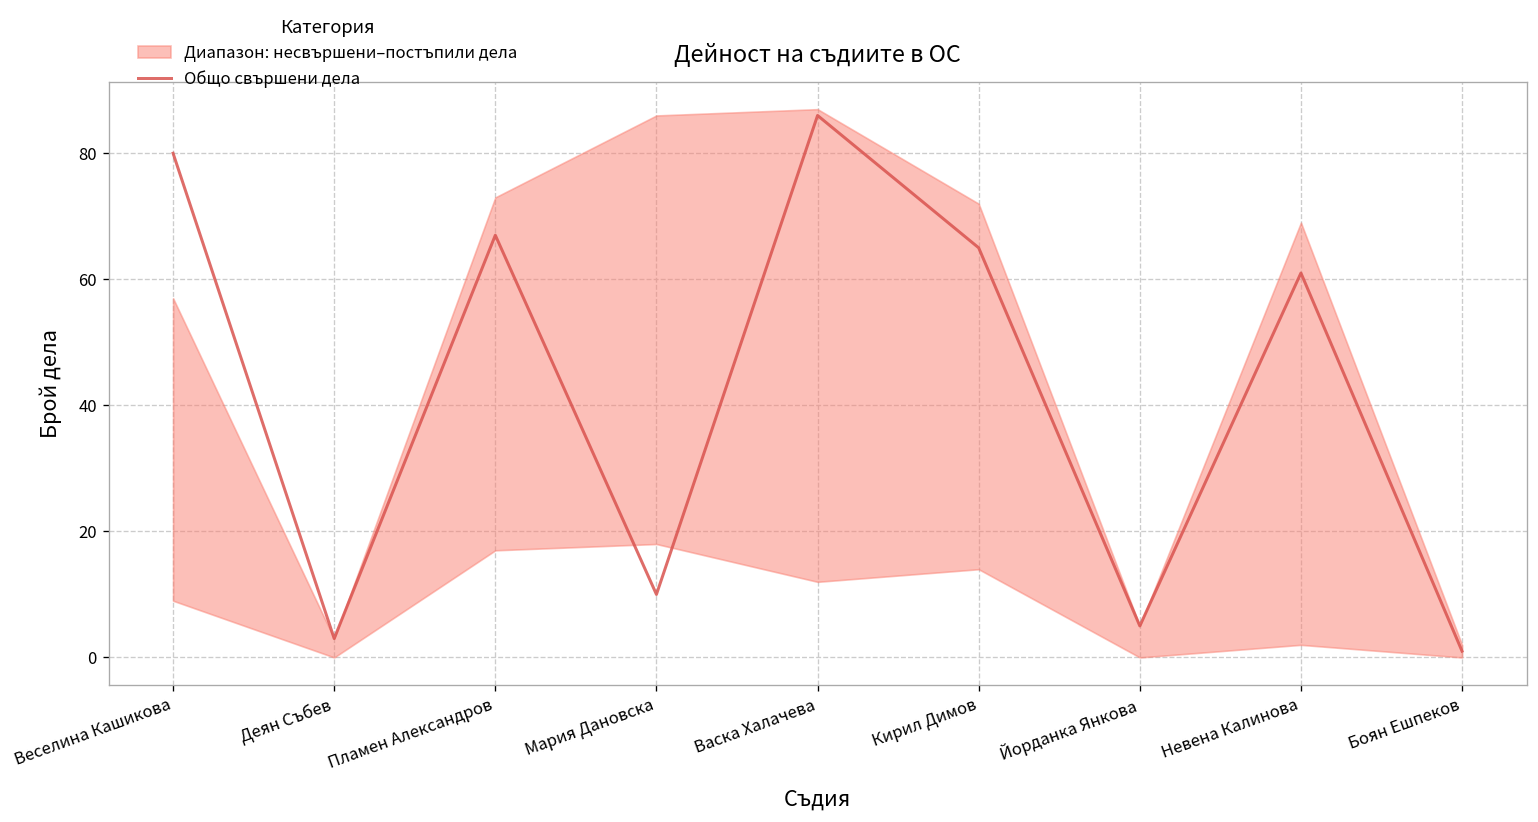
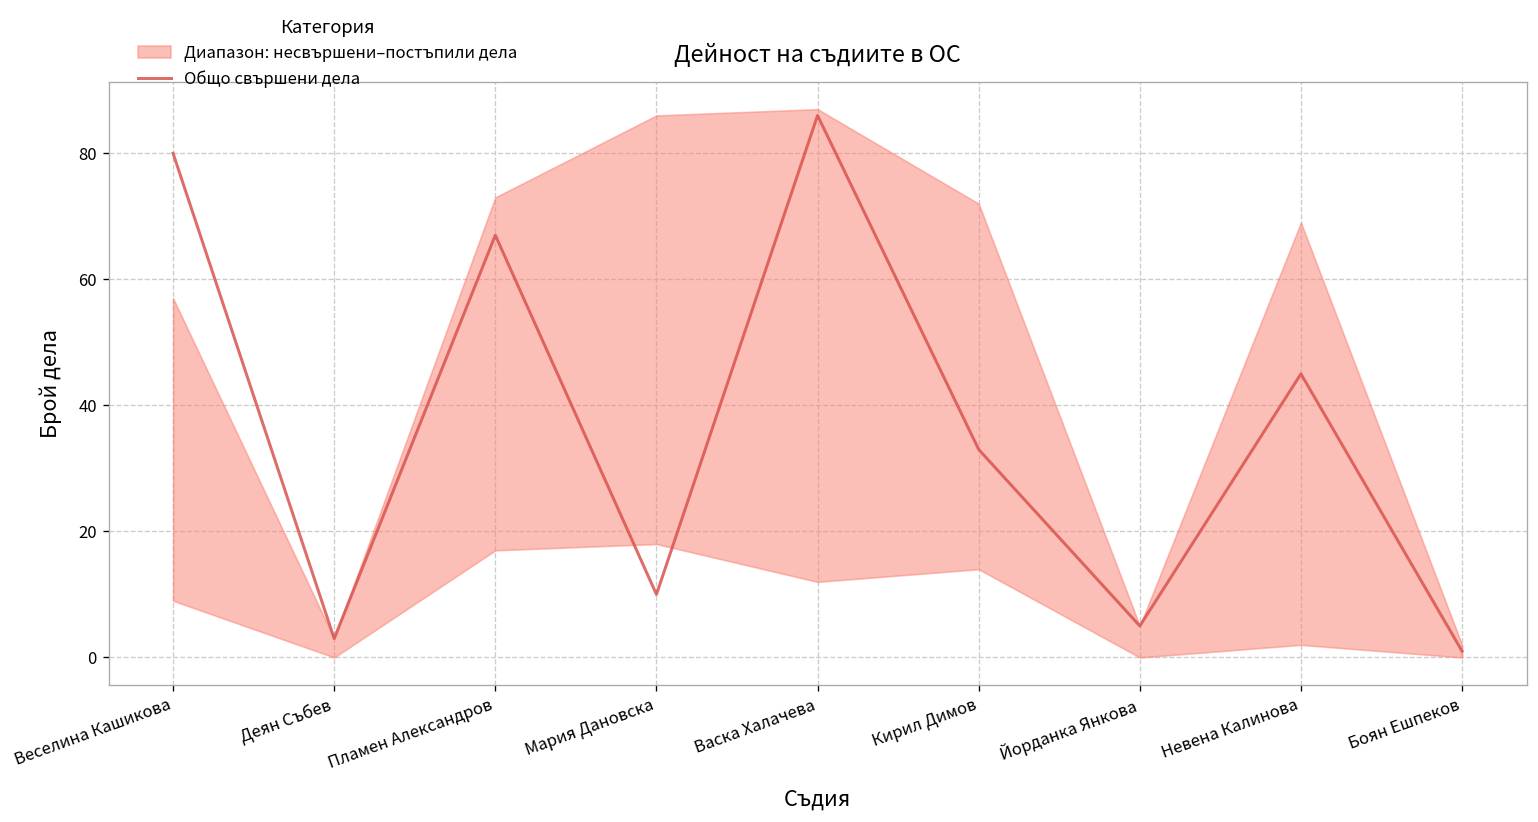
  {
    "Общо свършени дела": {
      "Веселина Кашикова": 80,
      "Пламен Александров": 67,
      "Мария Дановска": 10,
      "Васка Халачева": 86,
-     "Кирил Димов": 65,
-     "Невена Калинова": 61,
+     "Кирил Димов": 33,
+     "Невена Калинова": 45,
      "Боян Ешпеков": 1
    }
  }
